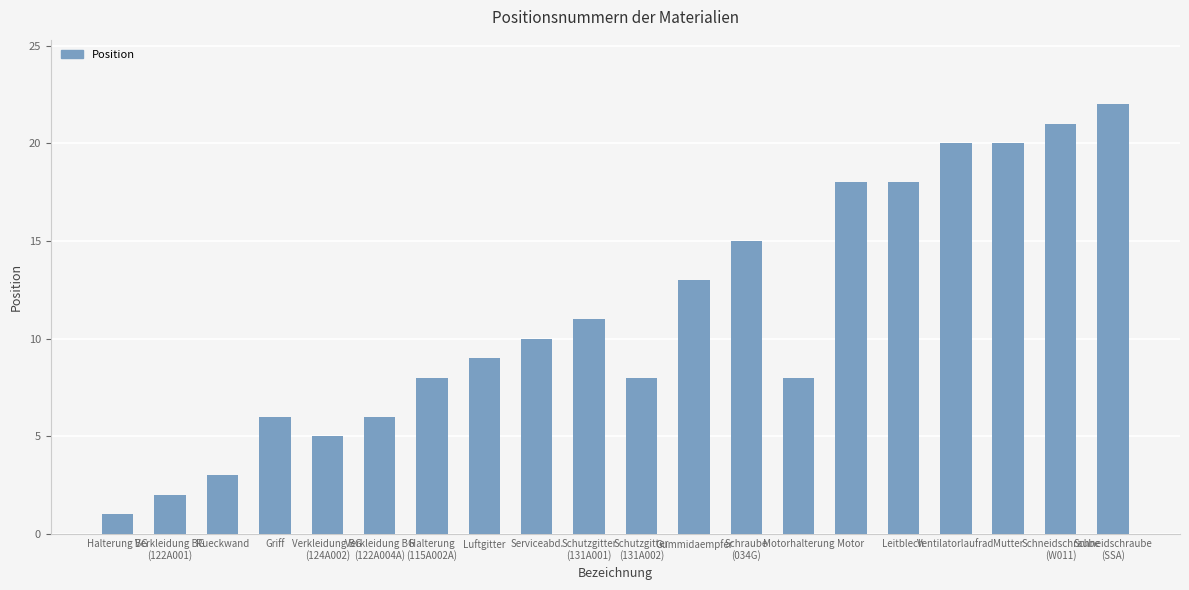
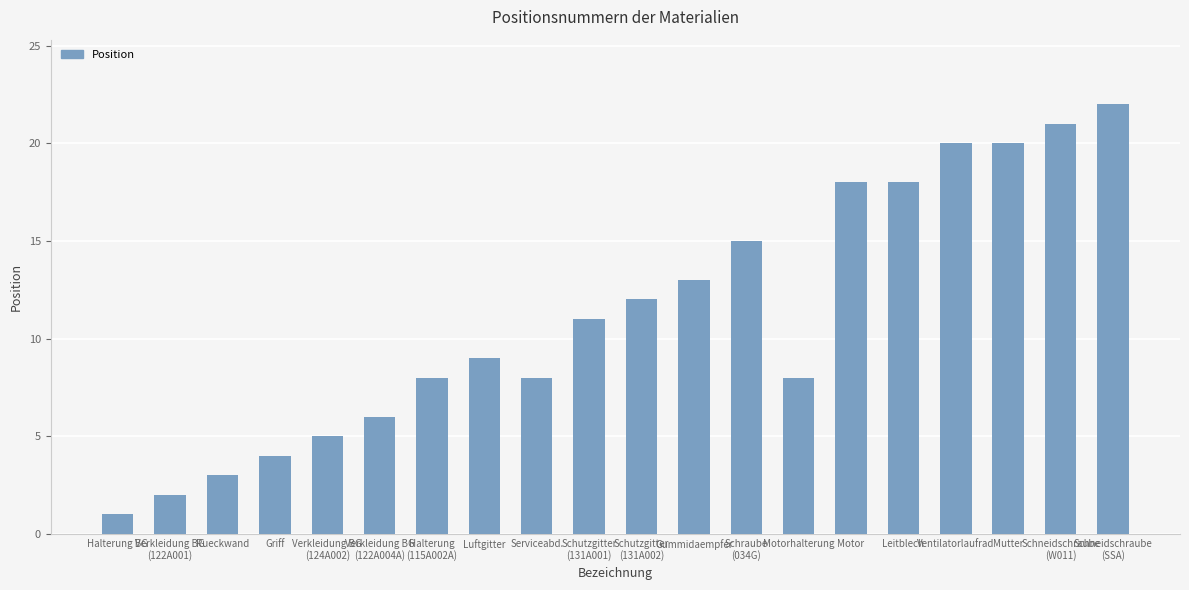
  {
    "Verkleidung BG (122A001)": 2,
-   "Griff": 6,
+   "Griff": 4,
    "Luftgitter": 9,
-   "Serviceabd.": 10,
+   "Serviceabd.": 8,
    "Schutzgitter (131A001)": 11,
-   "Schutzgitter (131A002)": 8,
+   "Schutzgitter (131A002)": 12,
    "Schraube (034G)": 15,
    "Motorhalterung": 8,
    "Motor": 18,
    "Ventilatorlaufrad": 20,
    "Mutter": 20
  }
